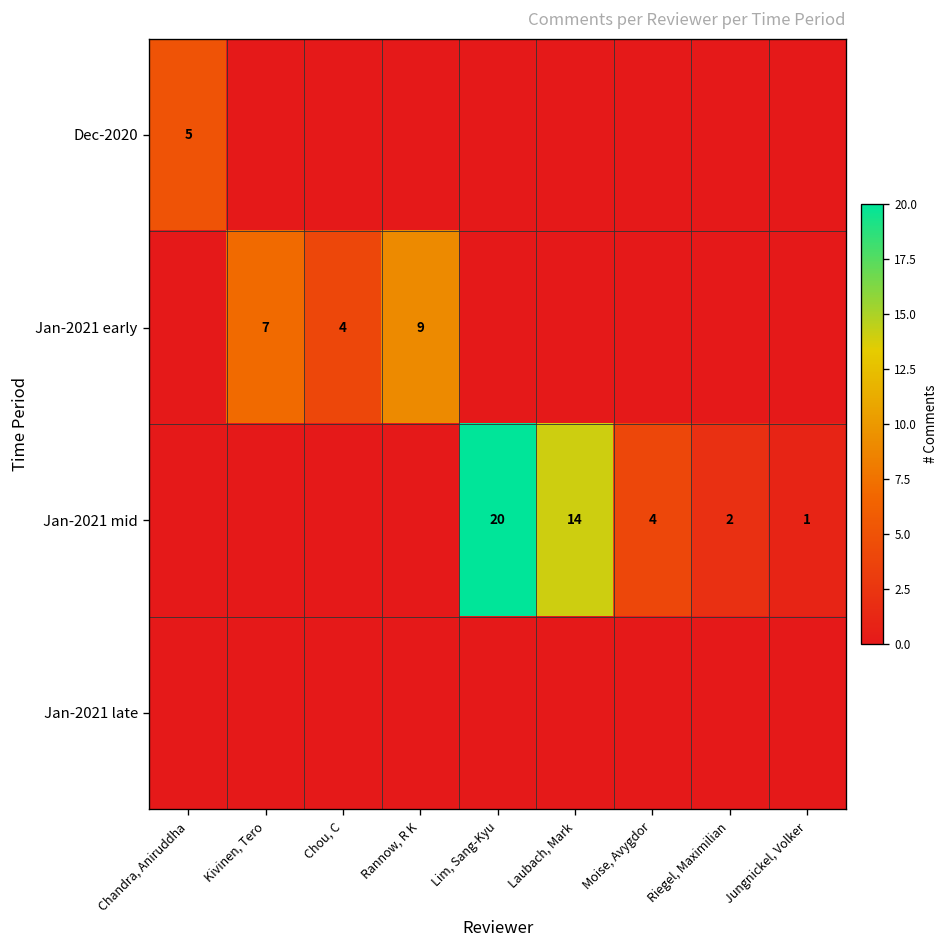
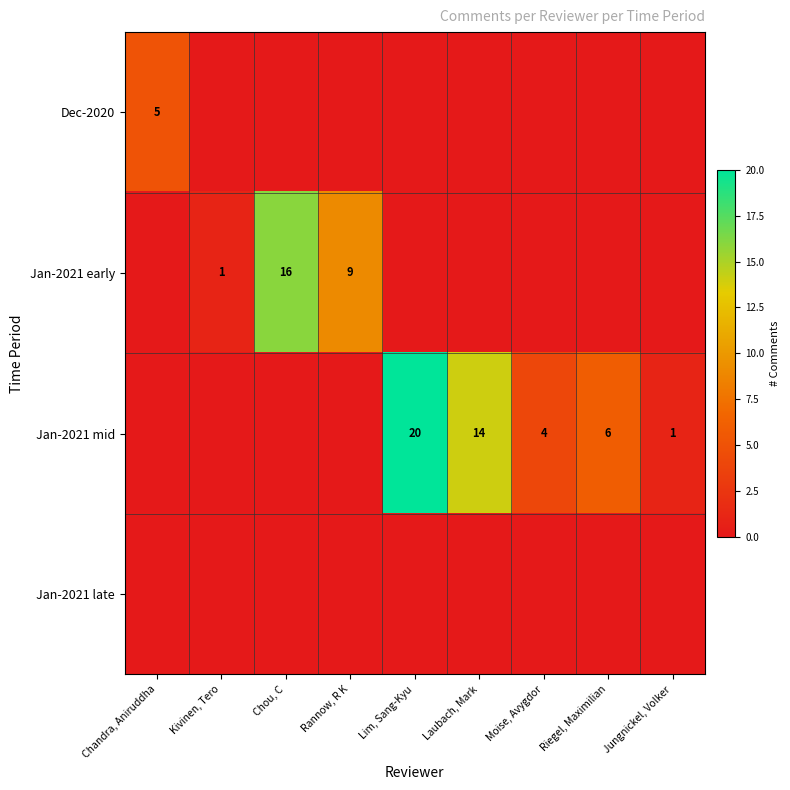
  {
    "Dec-2020": {
      "Chandra, Aniruddha": 5
    },
    "Jan-2021 early": {
-     "Kivinen, Tero": 7,
-     "Chou, C": 4,
+     "Kivinen, Tero": 1,
+     "Chou, C": 16,
      "Rannow, R K": 9
    },
    "Jan-2021 mid": {
      "Lim, Sang-Kyu": 20,
      "Laubach, Mark": 14,
      "Moise, Avygdor": 4,
-     "Riegel, Maximilian": 2,
+     "Riegel, Maximilian": 6,
      "Jungnickel, Volker": 1
    }
  }
